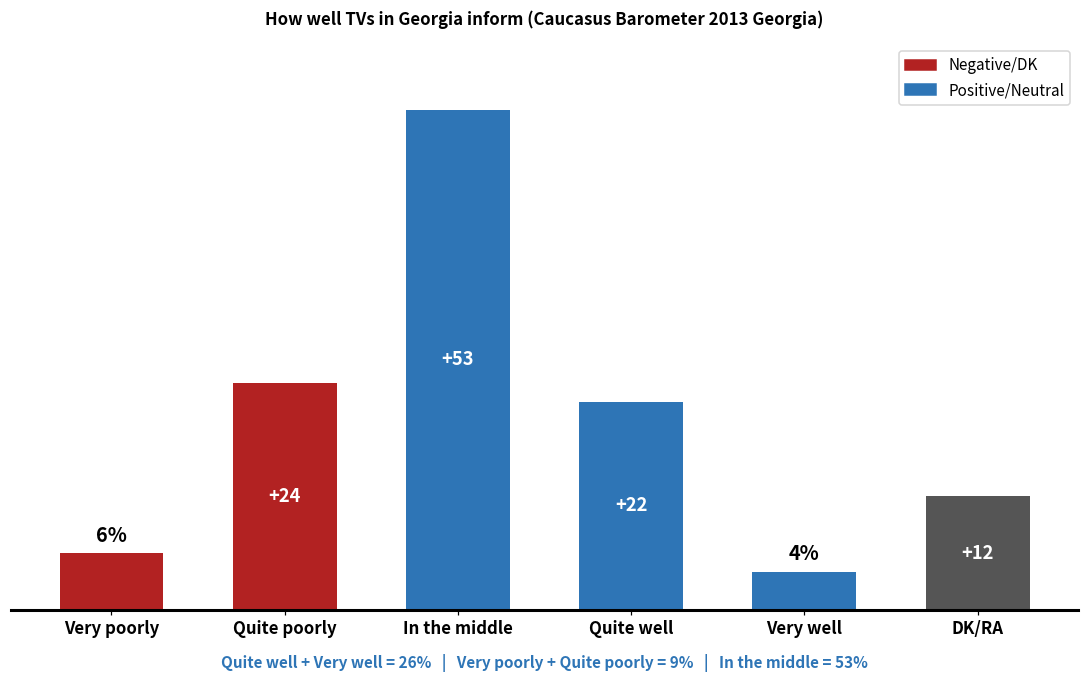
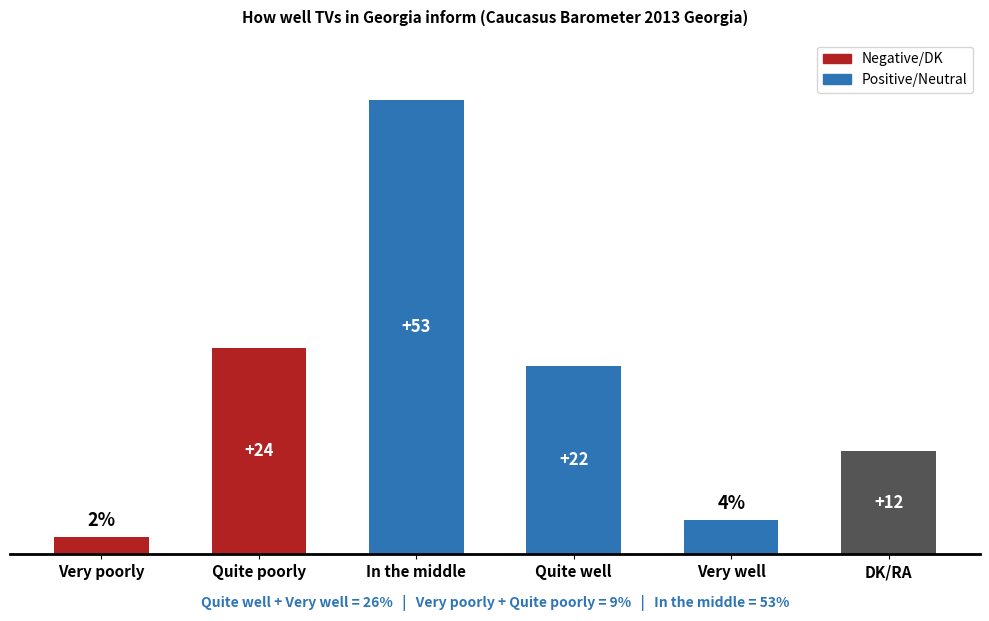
  {
-   "Very poorly": "6%",
+   "Very poorly": "2%",
    "Quite poorly": "+24",
    "In the middle": "+53",
    "Quite well": "+22",
    "Very well": "4%",
    "DK/RA": "+12"
  }
